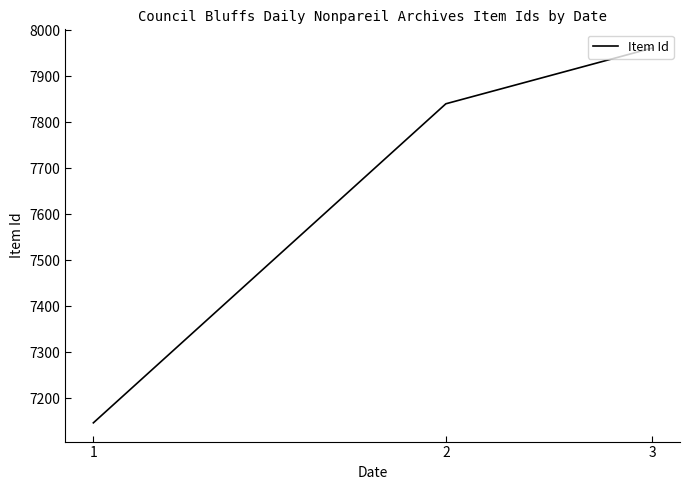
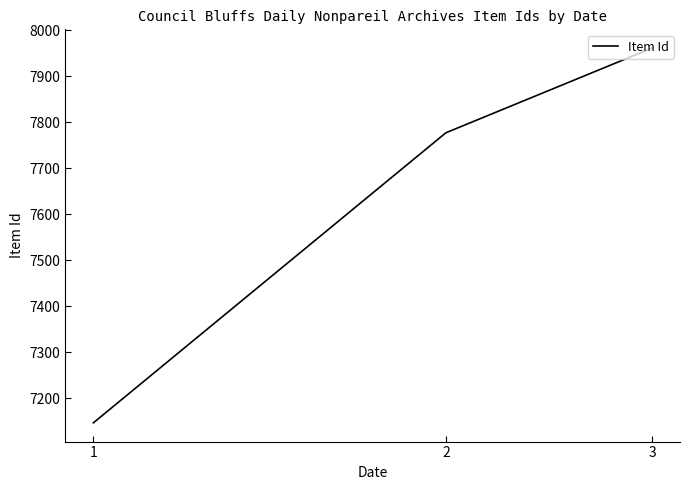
  {
    "1": 7150,
-   "2": 7840
+   "2": 7780
  }
